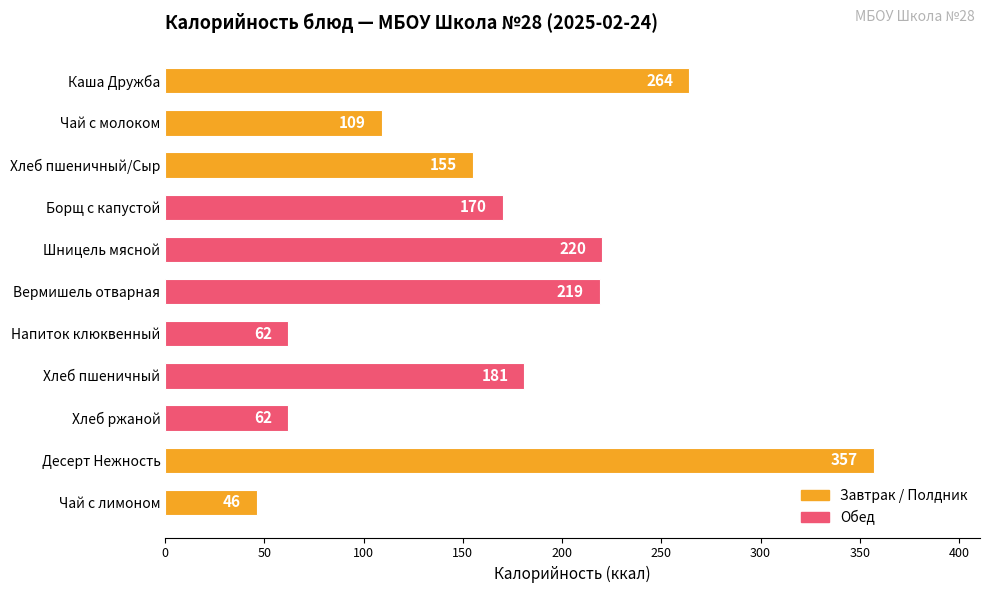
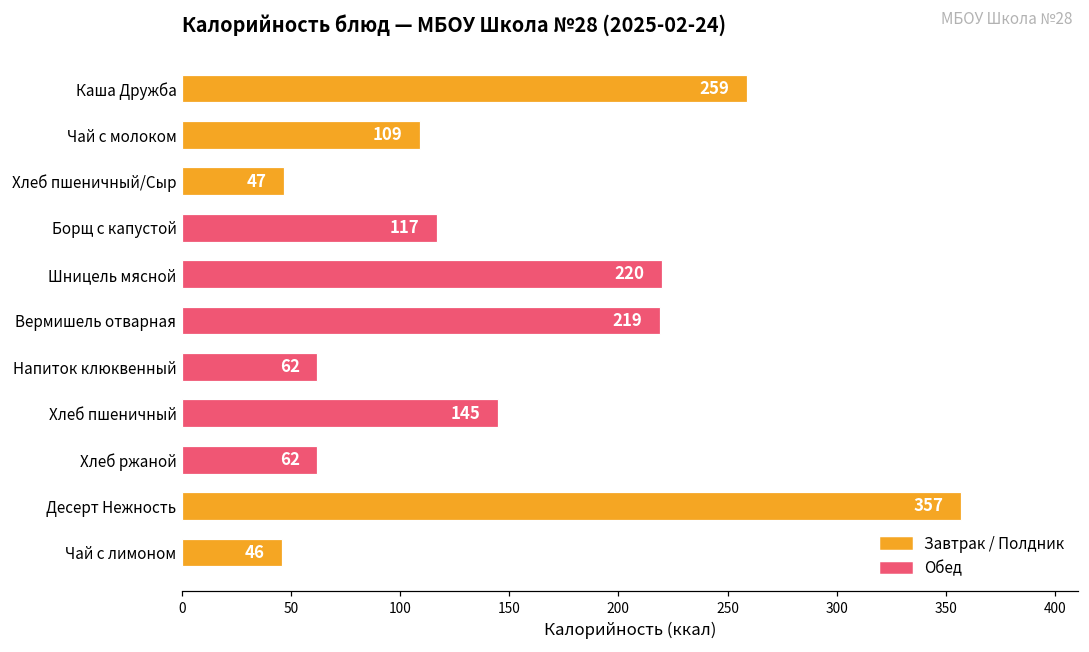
  {
-   "Каша Дружба": 264,
+   "Каша Дружба": 259,
    "Чай с молоком": 109,
-   "Хлеб пшеничный/Сыр": 155,
-   "Борщ с капустой": 170,
+   "Хлеб пшеничный/Сыр": 47,
+   "Борщ с капустой": 117,
    "Шницель мясной": 220,
    "Вермишель отварная": 219,
    "Напиток клюквенный": 62,
-   "Хлеб пшеничный": 181,
+   "Хлеб пшеничный": 145,
    "Хлеб ржаной": 62,
    "Десерт Нежность": 357,
    "Чай с лимоном": 46
  }
